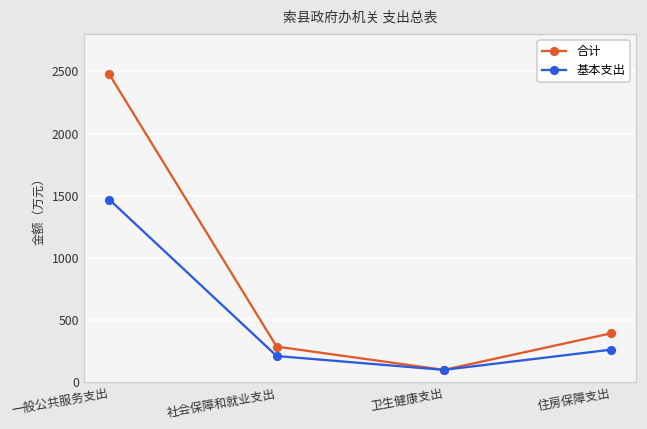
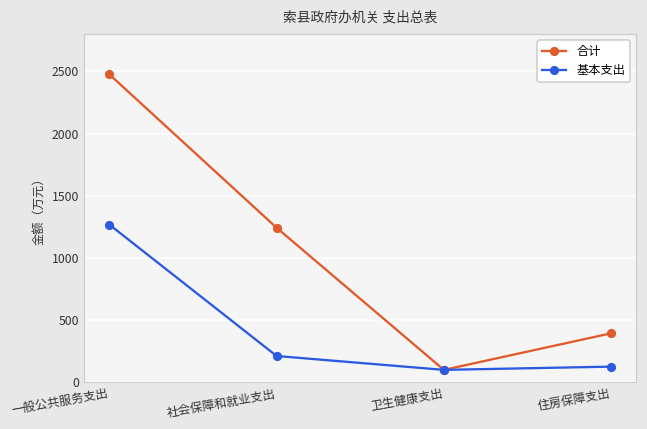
  {
    "合计": {
      "一般公共服务支出": 2480,
-     "社会保障和就业支出": 290,
+     "社会保障和就业支出": 1240,
      "住房保障支出": 390
    },
    "基本支出": {
-     "一般公共服务支出": 1470,
+     "一般公共服务支出": 1270,
      "社会保障和就业支出": 210,
-     "住房保障支出": 260
+     "住房保障支出": 120
    }
  }
